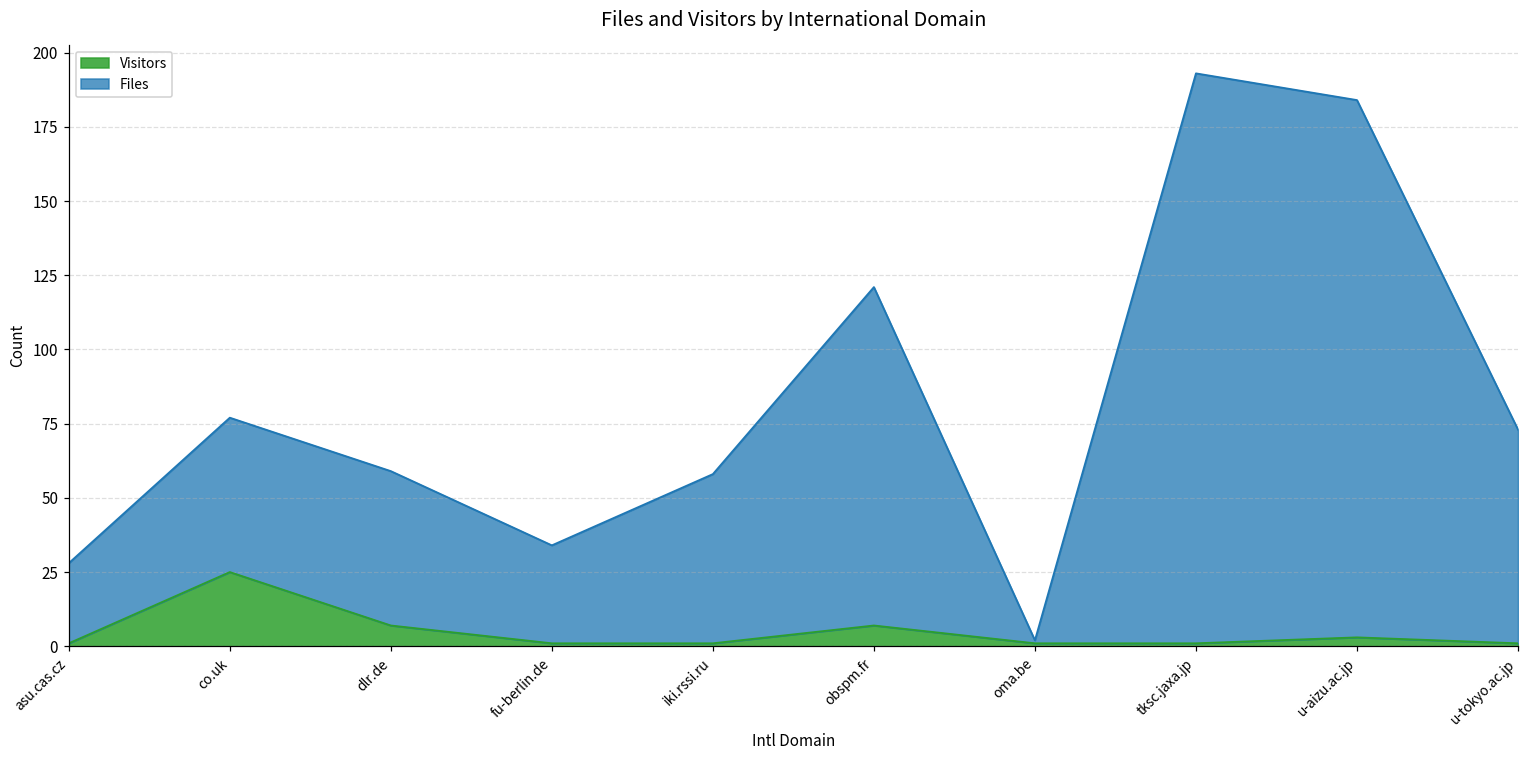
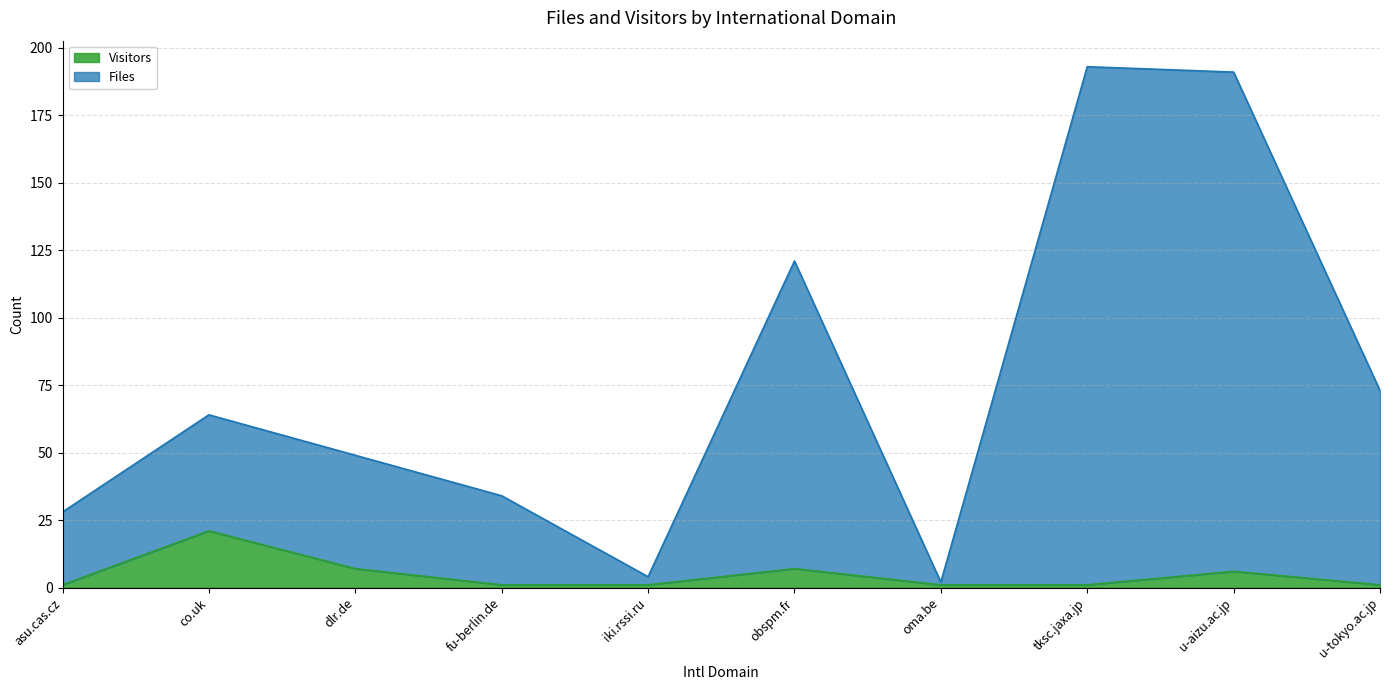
  {
    "Visitors": {
      "asu.cas.cz": 1,
-     "co.uk": 25,
+     "co.uk": 21,
      "dlr.de": 7,
      "fu-berlin.de": 1,
      "iki.rssi.ru": 1,
      "obspm.fr": 7,
      "oma.be": 1,
      "tksc.jaxa.jp": 1,
-     "u-aizu.ac.jp": 3,
+     "u-aizu.ac.jp": 6,
      "u-tokyo.ac.jp": 1
    },
    "Files": {
      "asu.cas.cz": 27,
-     "co.uk": 52,
-     "dlr.de": 52,
+     "co.uk": 43,
+     "dlr.de": 42,
      "fu-berlin.de": 33,
-     "iki.rssi.ru": 57,
+     "iki.rssi.ru": 3,
      "obspm.fr": 114,
      "oma.be": 1,
      "tksc.jaxa.jp": 192,
-     "u-aizu.ac.jp": 181,
+     "u-aizu.ac.jp": 185,
      "u-tokyo.ac.jp": 72
    }
  }
